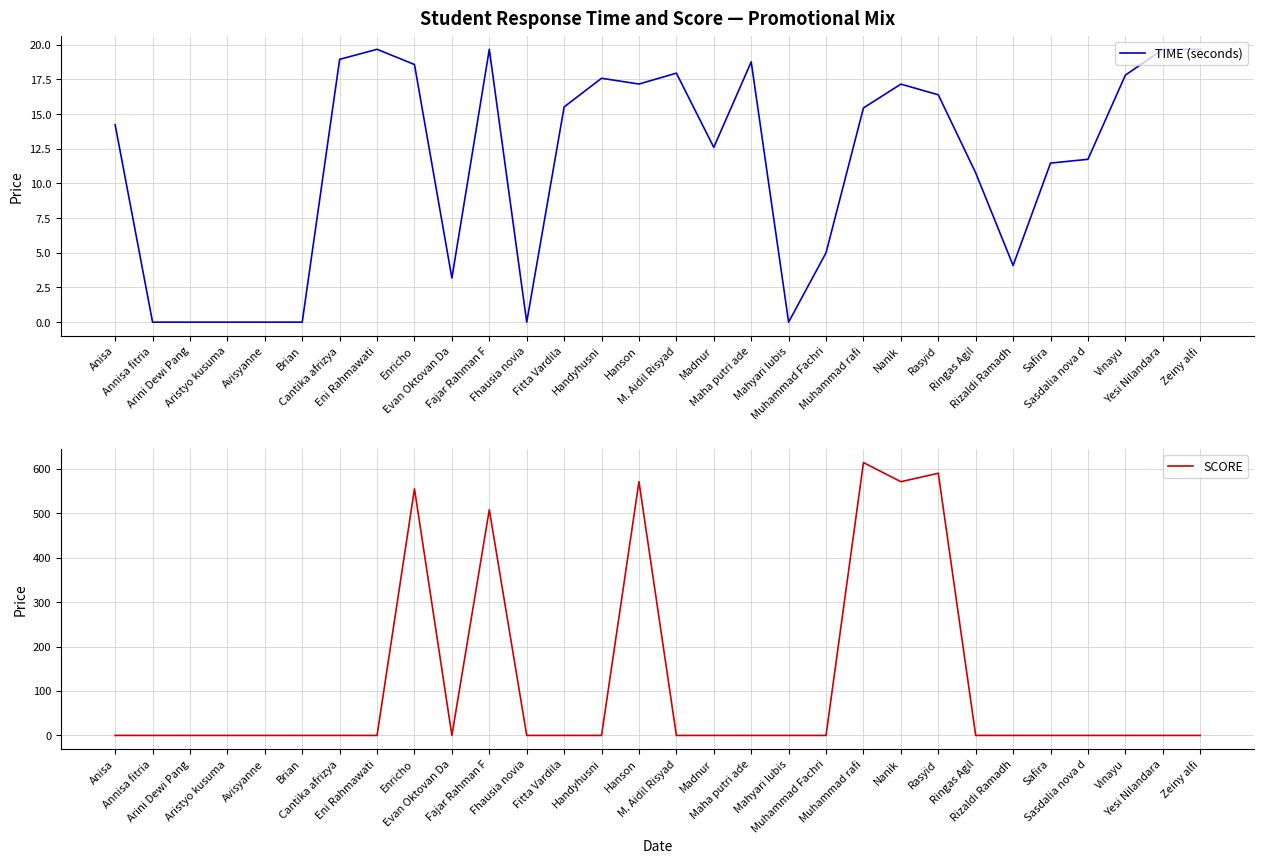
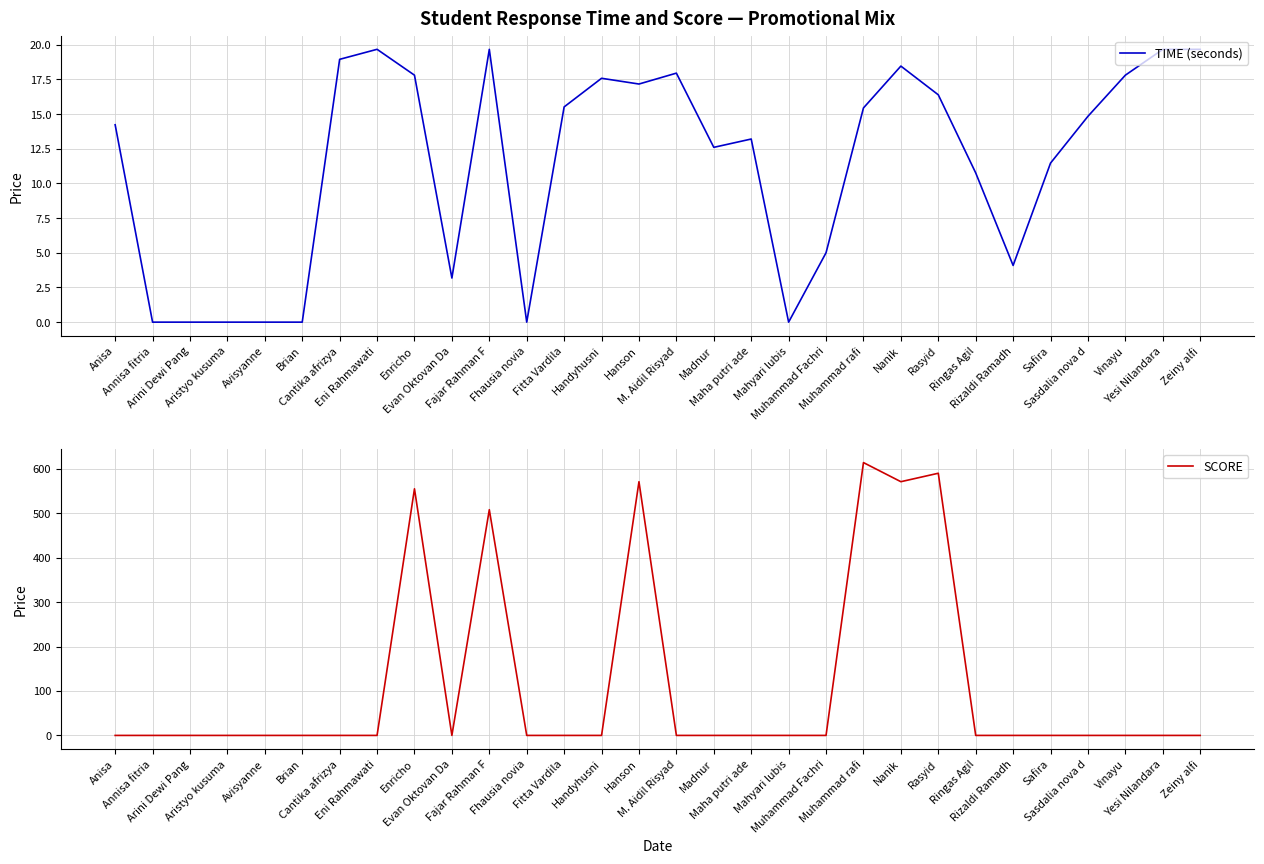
  {
    "Student Response Time and Score — Promotional Mix": {
      "Anisa": 14.2,
      "Annisa fitria": 0.0,
      "Arini Dewi Pang": 0.0,
      "Aristyo kusuma": 0.0,
      "Avisyanne": 0.0,
      "Brian": 0.0,
      "Cantika afrizya": 18.9,
      "Eni Rahmawati": 19.7,
-     "Enricho": 18.6,
+     "Enricho": 17.8,
      "Evan Oktovan Da": 3.2,
      "Fajar Rahman F": 19.7,
      "Fhausia novia": 0.0,
      "Fitta Vardila": 15.5,
      "Handyhusni": 17.6,
      "Hanson": 17.2,
      "M. Aidil Risyad": 18.0,
      "Madnur": 12.6,
-     "Maha putri ade": 18.8,
+     "Maha putri ade": 13.2,
      "Mahyari lubis": 0.0,
      "Muhammad Fachri": 5.0,
      "Muhammad rafi": 15.4,
-     "Nanik": 17.2,
+     "Nanik": 18.5,
      "Rasyid": 16.4,
      "Ringas Agil": 10.8,
      "Rizaldi Ramadh": 4.1,
      "Safira": 11.5,
-     "Sasdalia nova d": 11.7,
+     "Sasdalia nova d": 14.8,
      "Vinayu": 17.8
    }
  }
